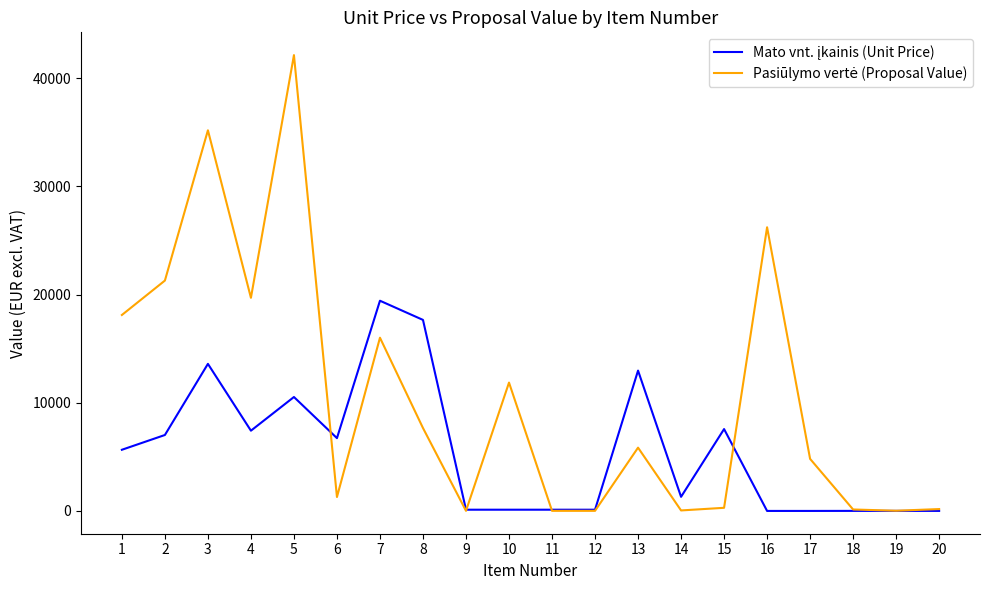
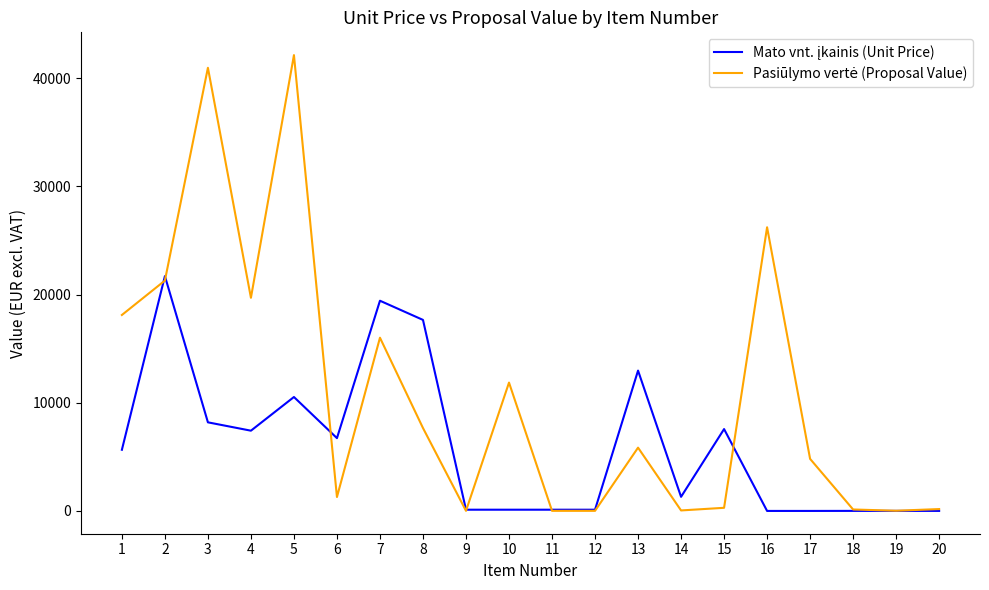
  {
    "Mato vnt. įkainis (Unit Price)": {
      "1": 5700,
-     "2": 7000,
-     "3": 13600,
+     "2": 21700,
+     "3": 8200,
      "4": 7400,
      "5": 10500,
      "6": 6700,
      "7": 19400,
      "8": 17700,
      "10": 100,
      "13": 13000,
      "14": 1300,
      "15": 7600,
      "16": 0,
      "17": 0
    },
    "Pasiūlymo vertė (Proposal Value)": {
      "1": 18100,
      "2": 21300,
-     "3": 35200,
+     "3": 41000,
      "4": 19700,
      "5": 42100,
      "6": 1300,
      "7": 16000,
      "8": 7700,
      "10": 11900,
      "13": 5900,
      "14": 0,
      "15": 300,
      "16": 26200,
      "17": 4800
    }
  }
